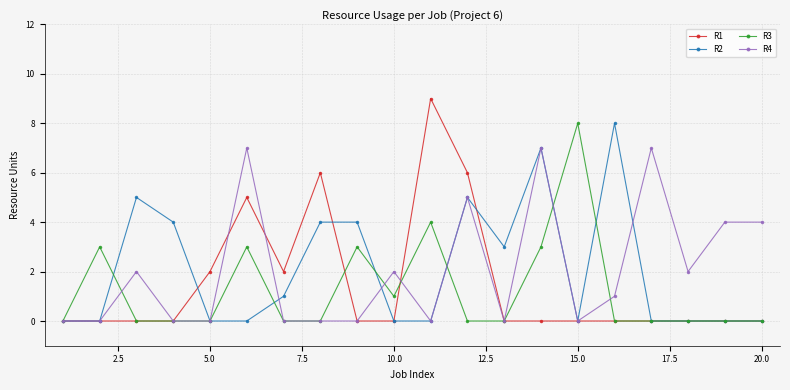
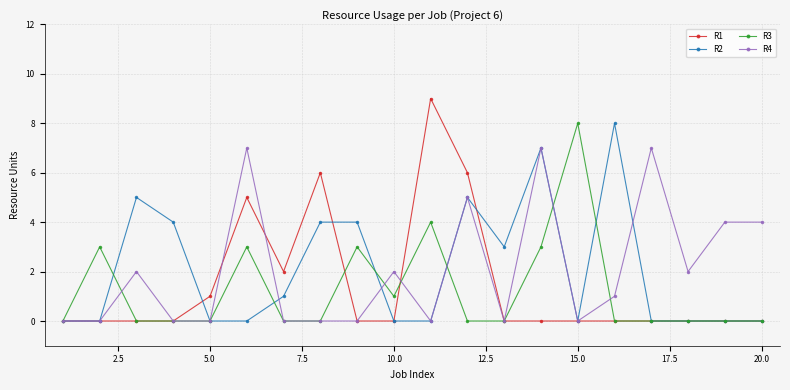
  {
    "R1": {
-     "5.0": 2
+     "5.0": 1
    },
    "R3": {
      "10.0": 1,
      "15.0": 8
    },
    "R4": {
      "10.0": 2,
      "20.0": 4
    }
  }
